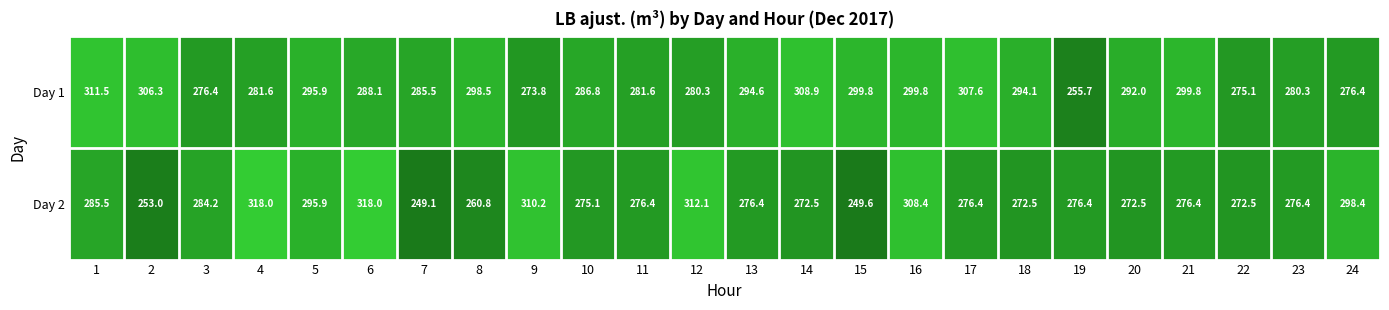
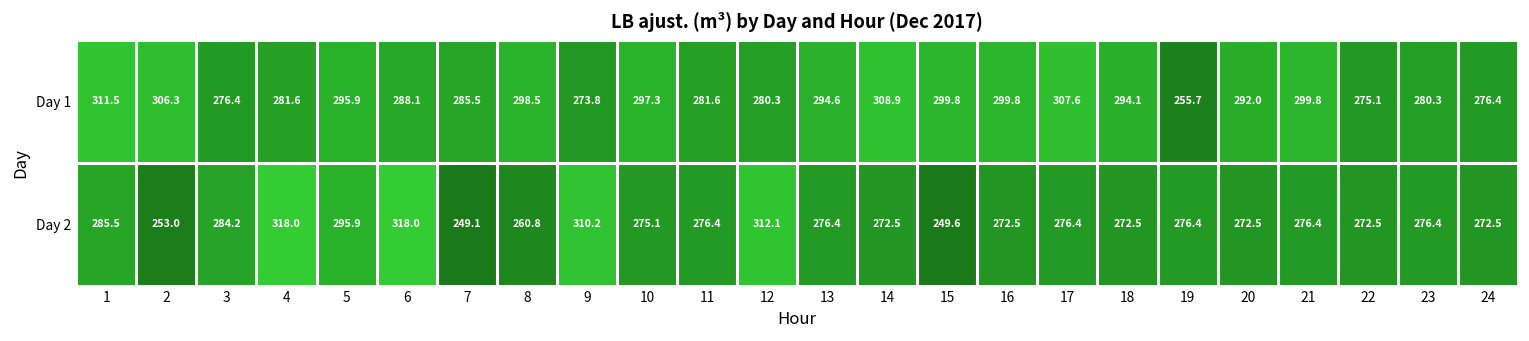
  {
    "Day 1": {
      "1": 311.5,
      "2": 306.3,
      "3": 276.4,
      "4": 281.6,
      "5": 295.9,
      "6": 288.1,
      "7": 285.5,
      "8": 298.5,
      "9": 273.8,
-     "10": 286.8,
+     "10": 297.3,
      "11": 281.6,
      "12": 280.3,
      "13": 294.6,
      "14": 308.9,
      "15": 299.8,
      "16": 299.8,
      "17": 307.6,
      "18": 294.1,
      "19": 255.7,
      "20": 292.0,
      "21": 299.8,
      "22": 275.1,
      "23": 280.3,
      "24": 276.4
    },
    "Day 2": {
      "1": 285.5,
      "2": 253.0,
      "3": 284.2,
      "4": 318.0,
      "5": 295.9,
      "6": 318.0,
      "7": 249.1,
      "8": 260.8,
      "9": 310.2,
      "10": 275.1,
      "11": 276.4,
      "12": 312.1,
      "13": 276.4,
      "14": 272.5,
      "15": 249.6,
-     "16": 308.4,
+     "16": 272.5,
      "17": 276.4,
      "18": 272.5,
      "19": 276.4,
      "20": 272.5,
      "21": 276.4,
      "22": 272.5,
      "23": 276.4,
-     "24": 298.4
+     "24": 272.5
    }
  }
